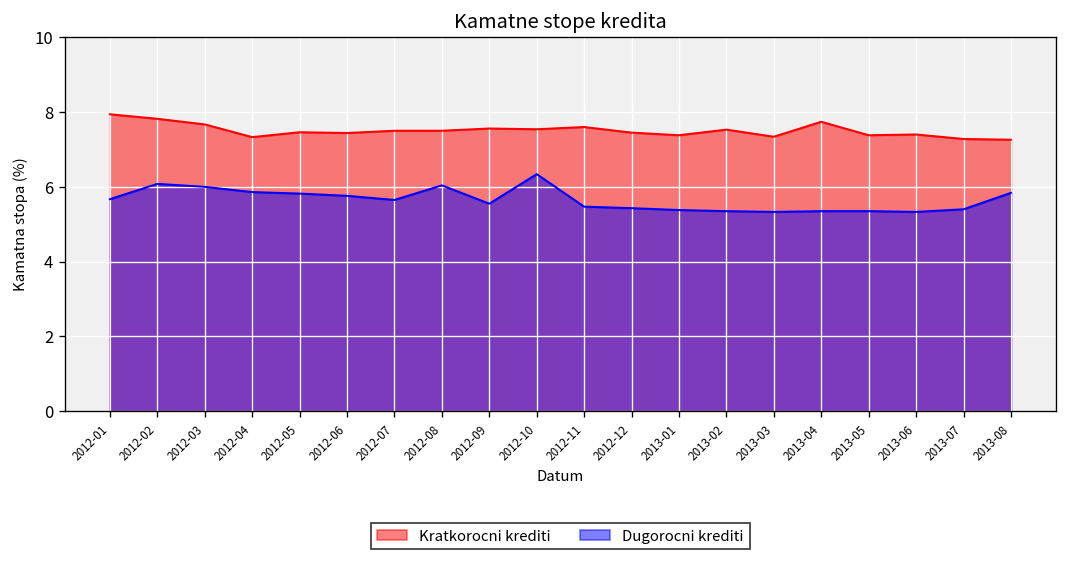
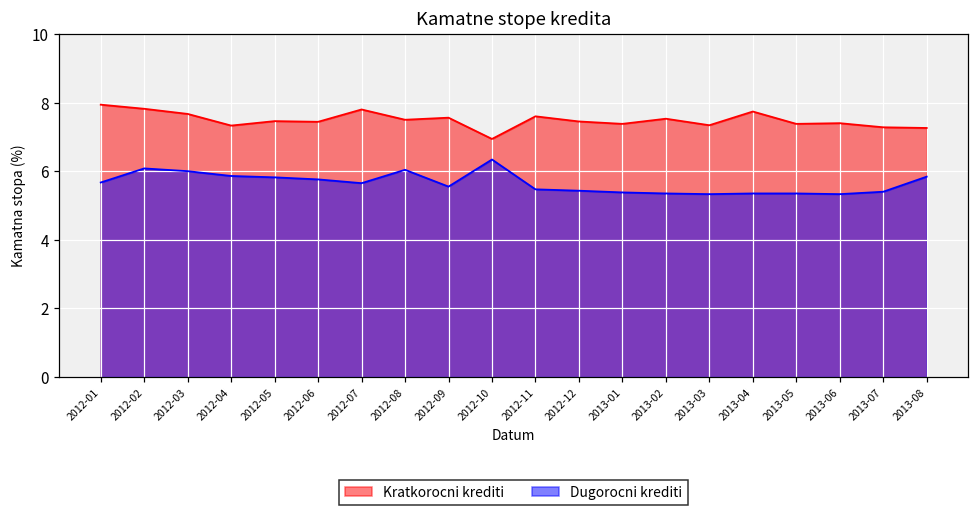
  {
    "Kratkorocni krediti": {
      "2012-01": 7.9,
      "2012-02": 7.8,
      "2012-03": 7.7,
      "2012-04": 7.3,
      "2012-05": 7.5,
      "2012-06": 7.4,
-     "2012-07": 7.5,
+     "2012-07": 7.8,
      "2012-08": 7.5,
      "2012-09": 7.6,
-     "2012-10": 7.5,
+     "2012-10": 6.9,
      "2012-11": 7.6,
      "2012-12": 7.5,
      "2013-01": 7.4,
      "2013-02": 7.5,
      "2013-03": 7.3,
      "2013-04": 7.7,
      "2013-05": 7.4,
      "2013-06": 7.4,
      "2013-07": 7.3,
      "2013-08": 7.3
    },
    "Dugorocni krediti": {
      "2012-01": 5.7,
      "2012-02": 6.1,
      "2012-03": 6.0,
      "2012-04": 5.9,
      "2012-05": 5.8,
      "2012-06": 5.8,
      "2012-07": 5.7,
      "2012-08": 6.0,
      "2012-09": 5.6,
      "2012-10": 6.3,
      "2012-11": 5.5,
      "2012-12": 5.4,
      "2013-01": 5.4,
      "2013-02": 5.4,
      "2013-03": 5.3,
      "2013-04": 5.4,
      "2013-05": 5.4,
      "2013-06": 5.3,
      "2013-07": 5.4,
      "2013-08": 5.8
    }
  }
